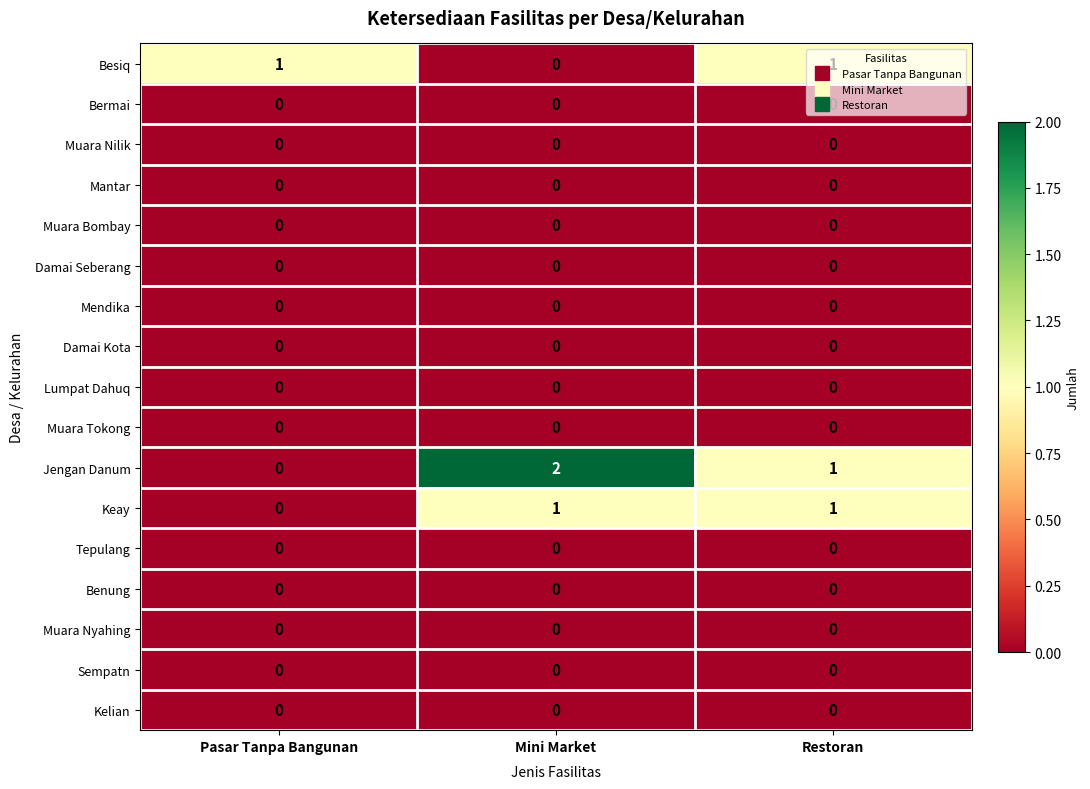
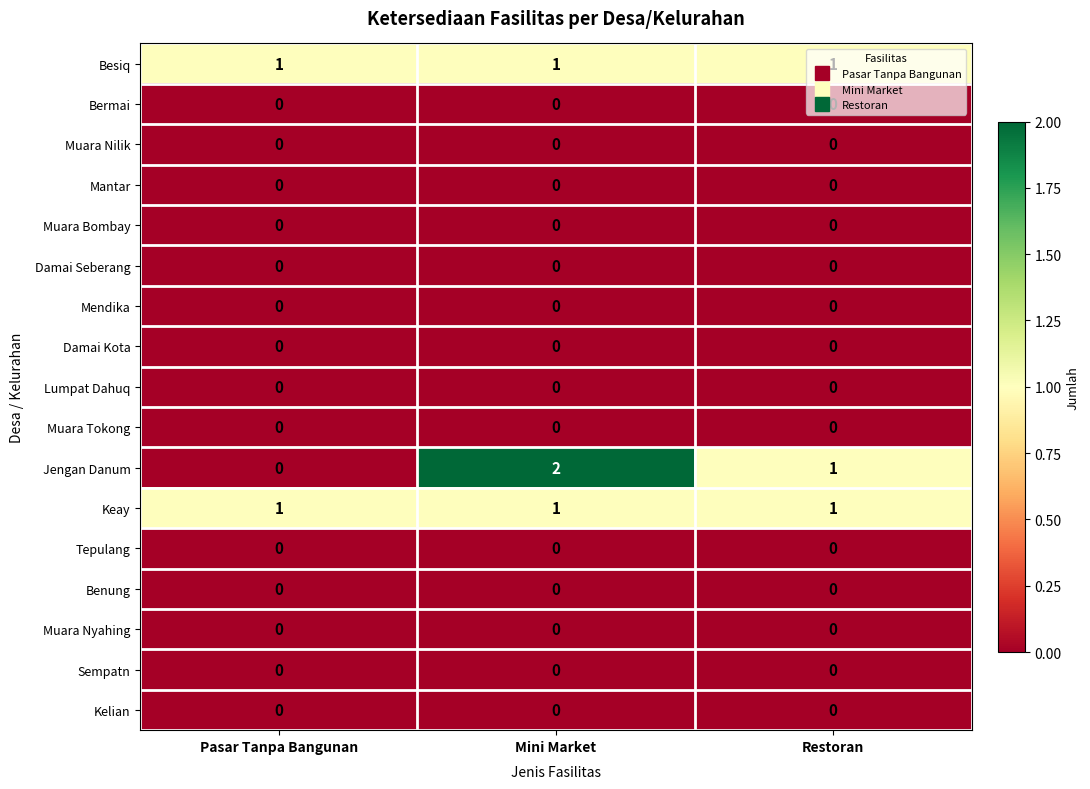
  {
    "Besiq": {
      "Pasar Tanpa Bangunan": 1,
-     "Mini Market": 0
+     "Mini Market": 1
    },
    "Bermai": {
      "Pasar Tanpa Bangunan": 0,
      "Mini Market": 0
    },
    "Muara Nilik": {
      "Pasar Tanpa Bangunan": 0,
      "Mini Market": 0,
      "Restoran": 0
    },
    "Mantar": {
      "Pasar Tanpa Bangunan": 0,
      "Mini Market": 0,
      "Restoran": 0
    },
    "Muara Bombay": {
      "Pasar Tanpa Bangunan": 0,
      "Mini Market": 0,
      "Restoran": 0
    },
    "Damai Seberang": {
      "Pasar Tanpa Bangunan": 0,
      "Mini Market": 0,
      "Restoran": 0
    },
    "Mendika": {
      "Pasar Tanpa Bangunan": 0,
      "Mini Market": 0,
      "Restoran": 0
    },
    "Damai Kota": {
      "Pasar Tanpa Bangunan": 0,
      "Mini Market": 0,
      "Restoran": 0
    },
    "Lumpat Dahuq": {
      "Pasar Tanpa Bangunan": 0,
      "Mini Market": 0,
      "Restoran": 0
    },
    "Muara Tokong": {
      "Pasar Tanpa Bangunan": 0,
      "Mini Market": 0,
      "Restoran": 0
    },
    "Jengan Danum": {
      "Pasar Tanpa Bangunan": 0,
      "Mini Market": 2,
      "Restoran": 1
    },
    "Keay": {
-     "Pasar Tanpa Bangunan": 0,
+     "Pasar Tanpa Bangunan": 1,
      "Mini Market": 1,
      "Restoran": 1
    },
    "Tepulang": {
      "Pasar Tanpa Bangunan": 0,
      "Mini Market": 0,
      "Restoran": 0
    },
    "Benung": {
      "Pasar Tanpa Bangunan": 0,
      "Mini Market": 0,
      "Restoran": 0
    },
    "Muara Nyahing": {
      "Pasar Tanpa Bangunan": 0,
      "Mini Market": 0,
      "Restoran": 0
    },
    "Sempatn": {
      "Pasar Tanpa Bangunan": 0,
      "Mini Market": 0,
      "Restoran": 0
    },
    "Kelian": {
      "Pasar Tanpa Bangunan": 0,
      "Mini Market": 0,
      "Restoran": 0
    }
  }
